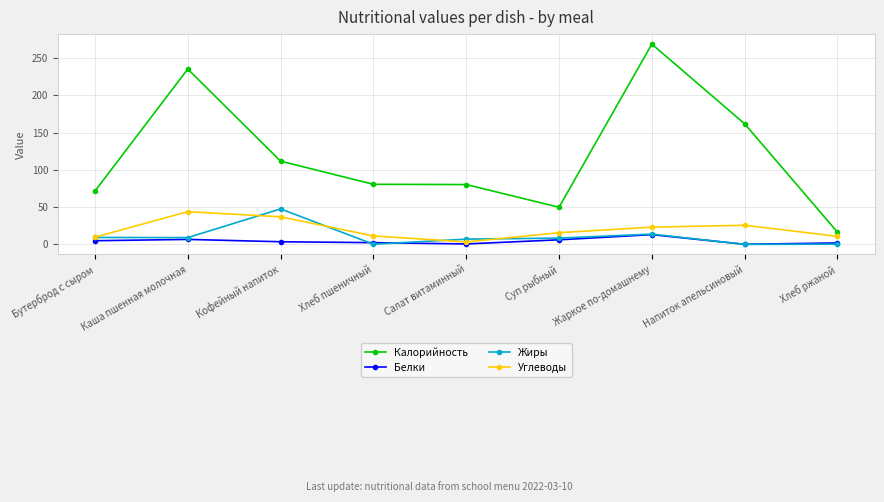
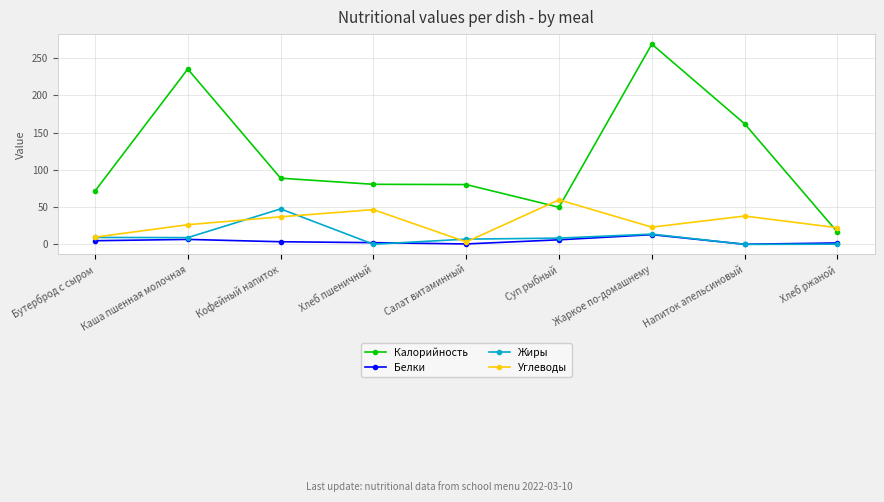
  {
    "Калорийность": {
      "Бутерброд с сыром": 70,
      "Каша пшенная молочная": 240,
-     "Кофейный напиток": 110,
+     "Кофейный напиток": 90,
      "Хлеб пшеничный": 80,
      "Салат витаминный": 80,
      "Суп рыбный": 50,
      "Жаркое по-домашнему": 270,
      "Напиток апельсиновый": 160,
      "Хлеб ржаной": 20
    },
    "Белки": {
      "Бутерброд с сыром": 0,
      "Кофейный напиток": 0
    },
    "Жиры": {
      "Кофейный напиток": 50,
      "Салат витаминный": 10
    },
    "Углеводы": {
-     "Каша пшенная молочная": 40,
+     "Каша пшенная молочная": 30,
      "Кофейный напиток": 40,
-     "Хлеб пшеничный": 10,
-     "Суп рыбный": 20,
+     "Хлеб пшеничный": 50,
+     "Суп рыбный": 60,
      "Жаркое по-домашнему": 20,
-     "Напиток апельсиновый": 30,
-     "Хлеб ржаной": 10
+     "Напиток апельсиновый": 40,
+     "Хлеб ржаной": 20
    }
  }
